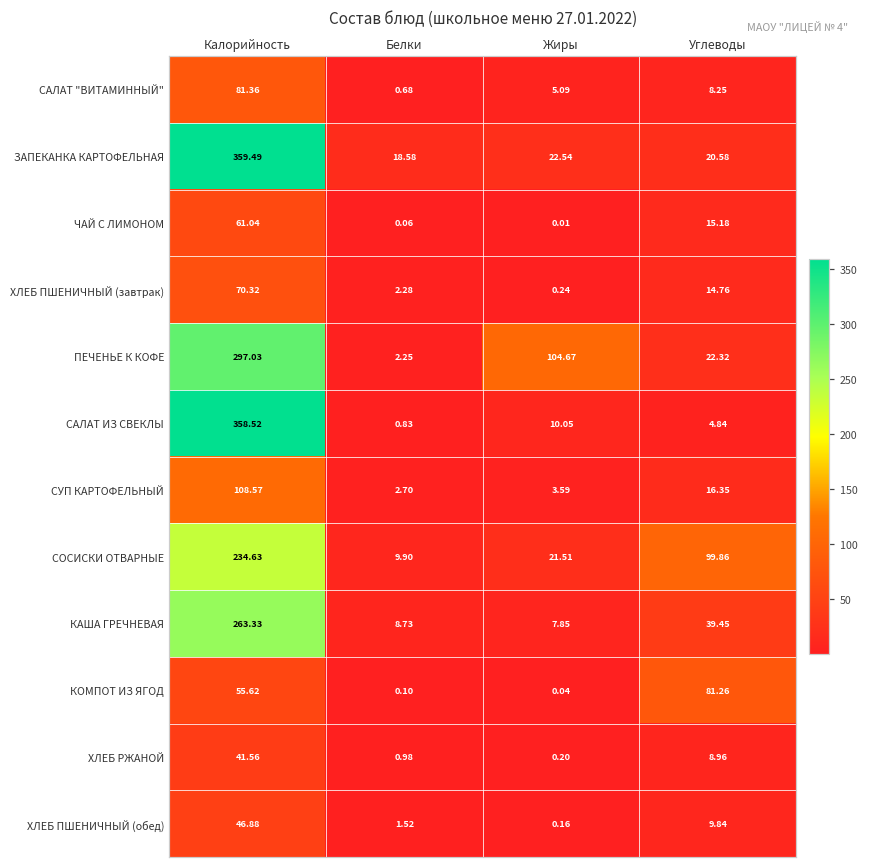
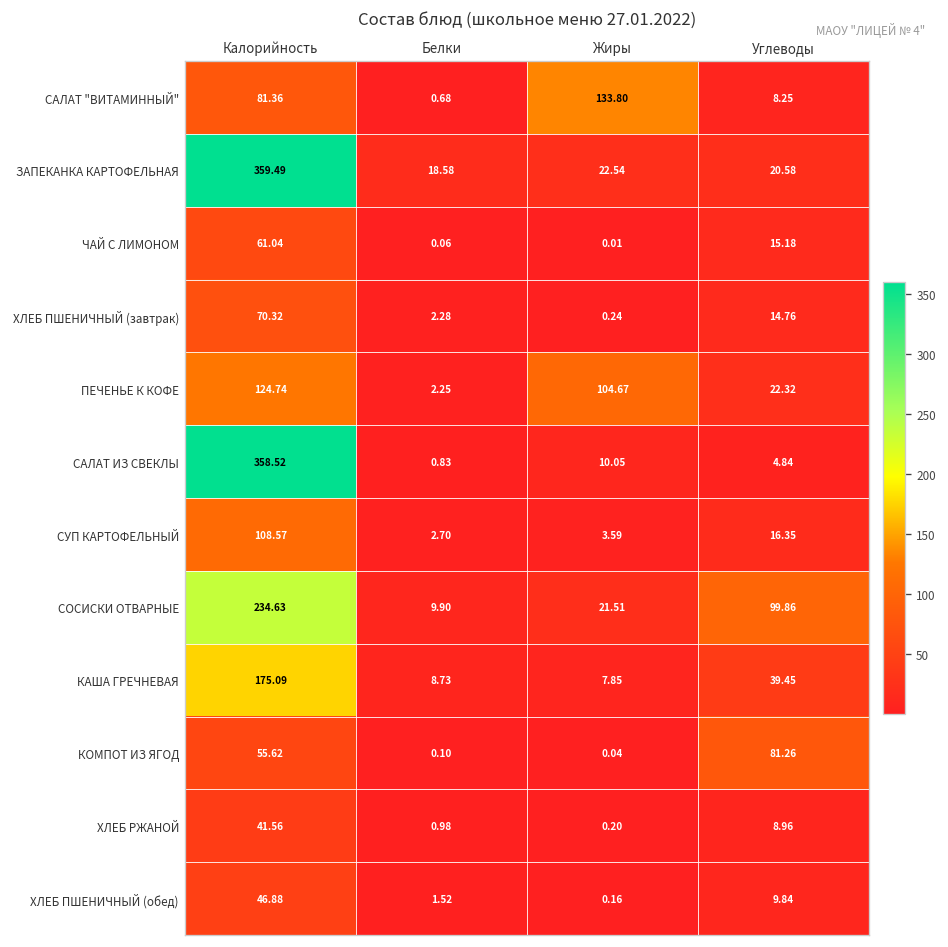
  {
    "САЛАТ \"ВИТАМИННЫЙ\"": {
      "Калорийность": 81.36,
      "Белки": 0.68,
-     "Жиры": 5.09,
+     "Жиры": 133.80,
      "Углеводы": 8.25
    },
    "ЗАПЕКАНКА КАРТОФЕЛЬНАЯ": {
      "Калорийность": 359.49,
      "Белки": 18.58,
      "Жиры": 22.54,
      "Углеводы": 20.58
    },
    "ЧАЙ С ЛИМОНОМ": {
      "Калорийность": 61.04,
      "Белки": 0.06,
      "Жиры": 0.01,
      "Углеводы": 15.18
    },
    "ХЛЕБ ПШЕНИЧНЫЙ (завтрак)": {
      "Калорийность": 70.32,
      "Белки": 2.28,
      "Жиры": 0.24,
      "Углеводы": 14.76
    },
    "ПЕЧЕНЬЕ К КОФЕ": {
-     "Калорийность": 297.03,
+     "Калорийность": 124.74,
      "Белки": 2.25,
      "Жиры": 104.67,
      "Углеводы": 22.32
    },
    "САЛАТ ИЗ СВЕКЛЫ": {
      "Калорийность": 358.52,
      "Белки": 0.83,
      "Жиры": 10.05,
      "Углеводы": 4.84
    },
    "СУП КАРТОФЕЛЬНЫЙ": {
      "Калорийность": 108.57,
      "Белки": 2.70,
      "Жиры": 3.59,
      "Углеводы": 16.35
    },
    "СОСИСКИ ОТВАРНЫЕ": {
      "Калорийность": 234.63,
      "Белки": 9.90,
      "Жиры": 21.51,
      "Углеводы": 99.86
    },
    "КАША ГРЕЧНЕВАЯ": {
-     "Калорийность": 263.33,
+     "Калорийность": 175.09,
      "Белки": 8.73,
      "Жиры": 7.85,
      "Углеводы": 39.45
    },
    "КОМПОТ ИЗ ЯГОД": {
      "Калорийность": 55.62,
      "Белки": 0.10,
      "Жиры": 0.04,
      "Углеводы": 81.26
    },
    "ХЛЕБ РЖАНОЙ": {
      "Калорийность": 41.56,
      "Белки": 0.98,
      "Жиры": 0.20,
      "Углеводы": 8.96
    },
    "ХЛЕБ ПШЕНИЧНЫЙ (обед)": {
      "Калорийность": 46.88,
      "Белки": 1.52,
      "Жиры": 0.16,
      "Углеводы": 9.84
    }
  }
